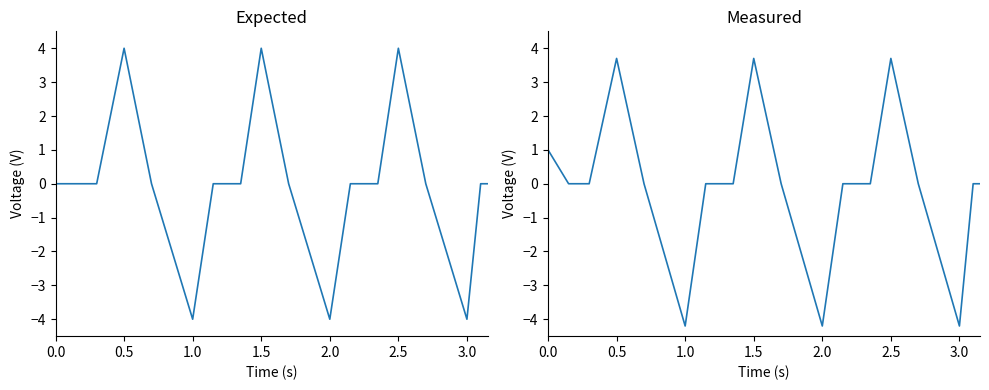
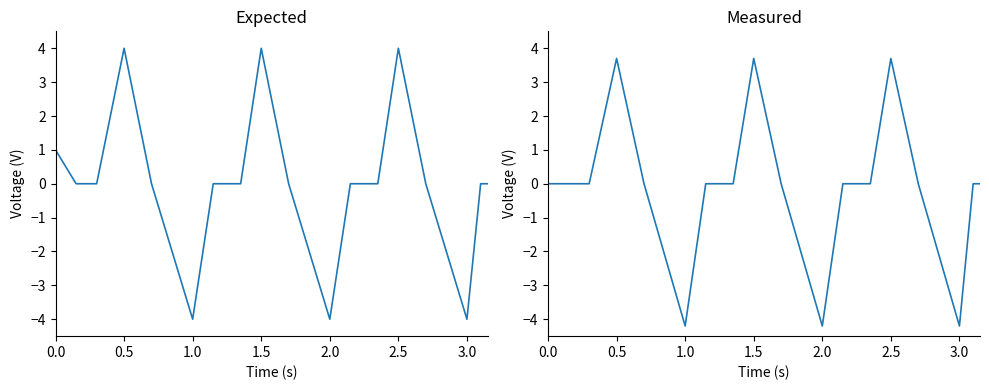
  {
    "Expected": {
-     "0.0": 0,
+     "0.0": 1,
      "0.5": 4,
      "1.0": -4,
      "1.5": 4,
      "2.0": -4,
      "2.5": 4,
      "3.0": -4
    },
    "Measured": {
-     "0.0": 1,
+     "0.0": 0,
      "0.5": 3.7,
      "1.0": -4.2,
      "1.5": 3.7,
      "2.0": -4.2,
      "2.5": 3.7,
      "3.0": -4.2
    }
  }
